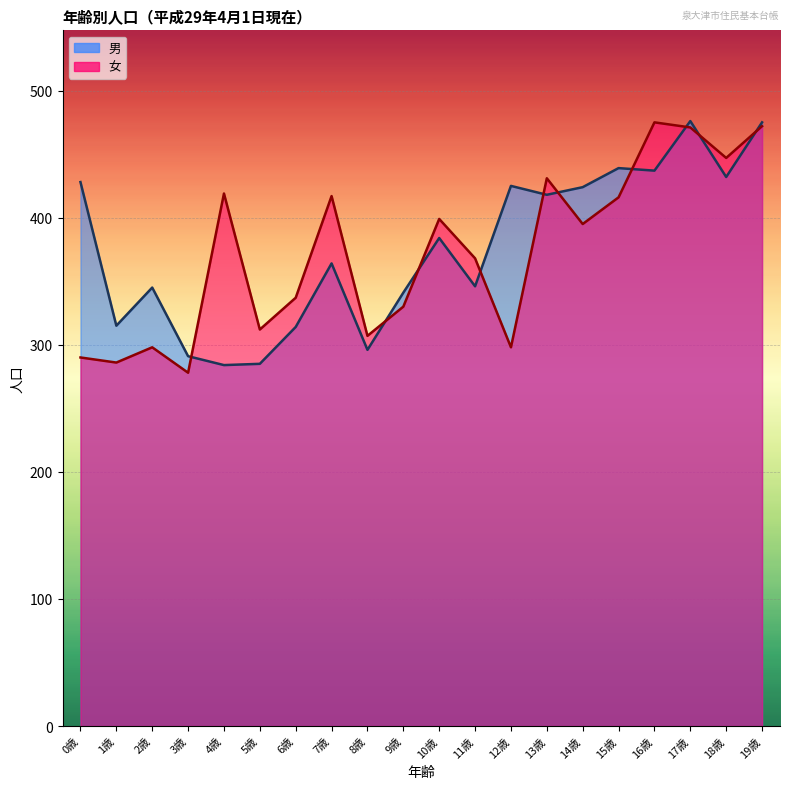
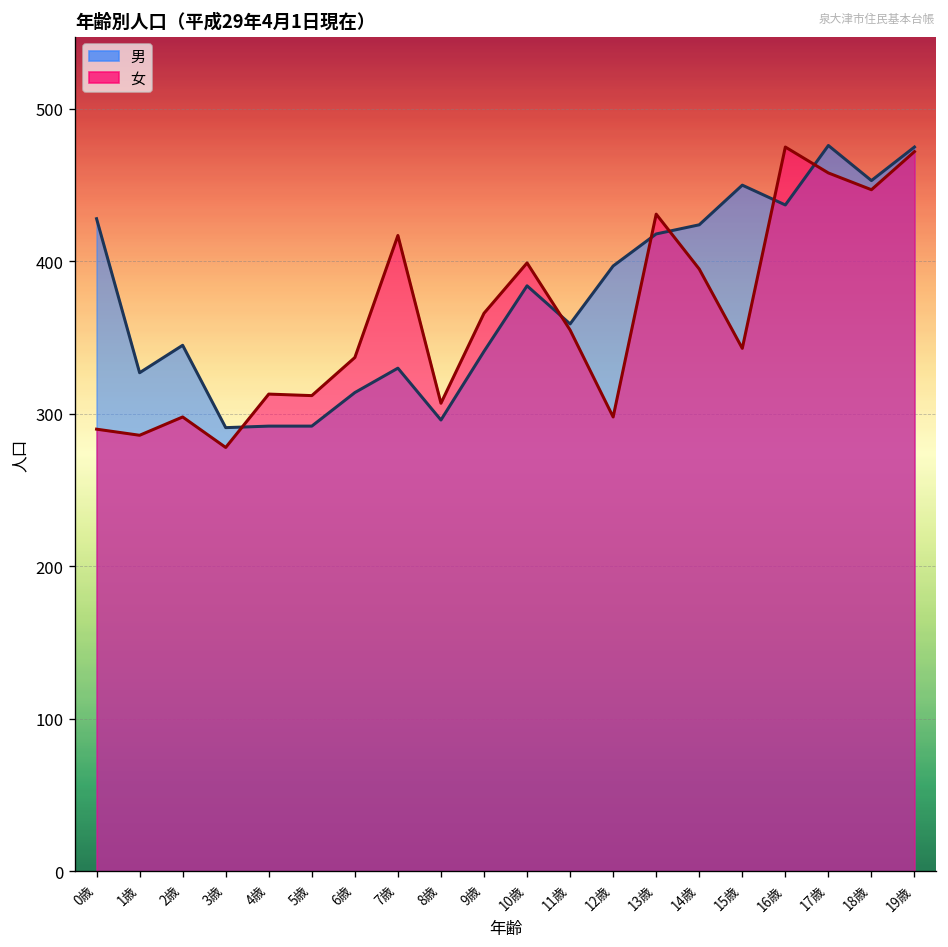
  {
    "男": {
      "0歳": 428,
-     "1歳": 315,
+     "1歳": 327,
      "2歳": 345,
      "3歳": 291,
-     "4歳": 284,
-     "5歳": 285,
+     "4歳": 292,
+     "5歳": 292,
      "6歳": 314,
-     "7歳": 364,
+     "7歳": 330,
      "8歳": 296,
      "9歳": 341,
      "10歳": 384,
-     "11歳": 346,
-     "12歳": 425,
+     "11歳": 359,
+     "12歳": 397,
      "13歳": 418,
      "14歳": 424,
-     "15歳": 439,
+     "15歳": 450,
      "16歳": 437,
      "17歳": 476,
-     "18歳": 432,
+     "18歳": 453,
      "19歳": 475
    },
    "女": {
      "0歳": 290,
      "1歳": 286,
      "2歳": 298,
      "3歳": 278,
-     "4歳": 419,
+     "4歳": 313,
      "5歳": 312,
      "6歳": 337,
      "7歳": 417,
      "8歳": 307,
-     "9歳": 330,
+     "9歳": 366,
      "10歳": 399,
-     "11歳": 368,
+     "11歳": 355,
      "12歳": 298,
      "13歳": 431,
      "14歳": 395,
-     "15歳": 416,
+     "15歳": 343,
      "16歳": 475,
-     "17歳": 471,
+     "17歳": 458,
      "18歳": 447,
      "19歳": 472
    }
  }
